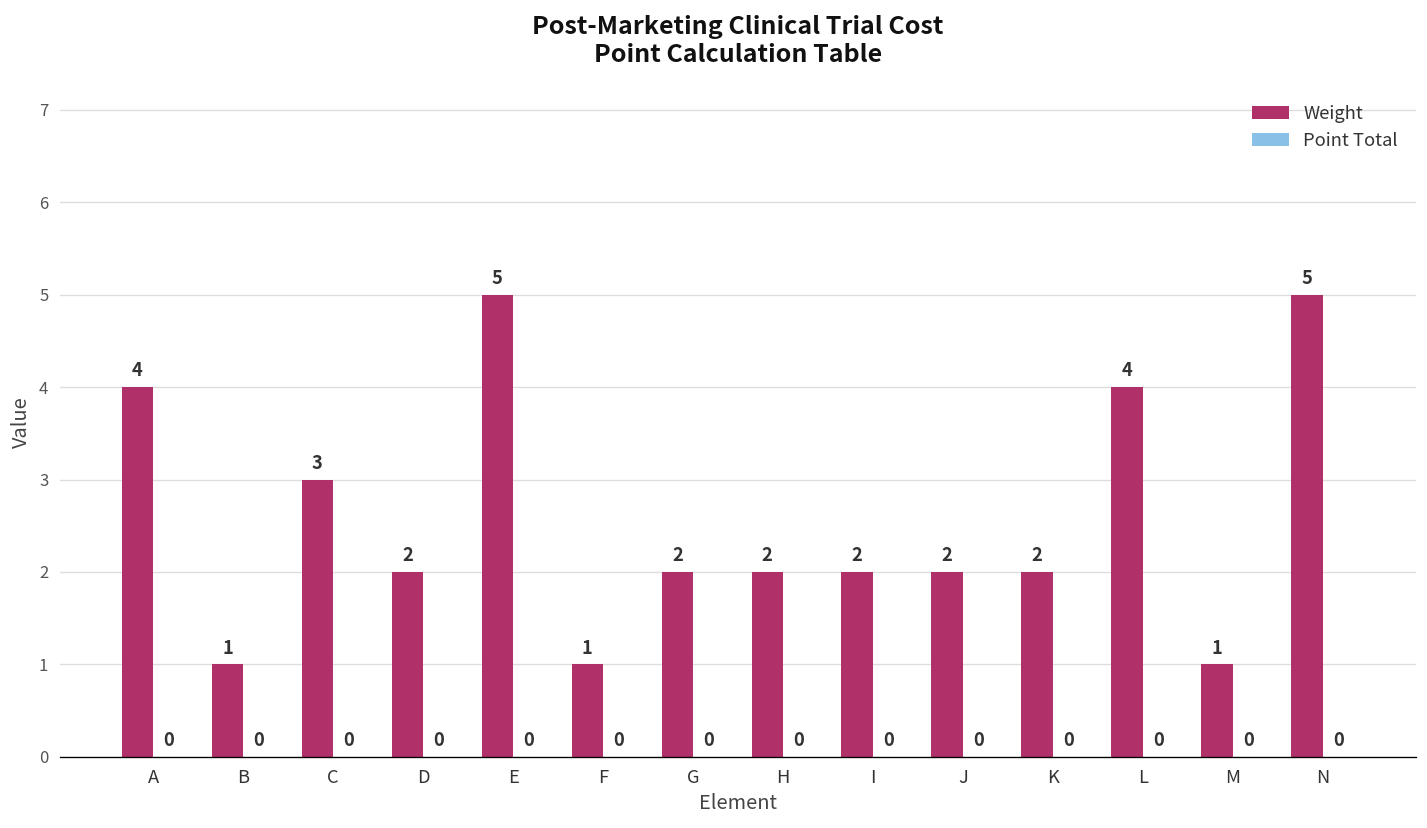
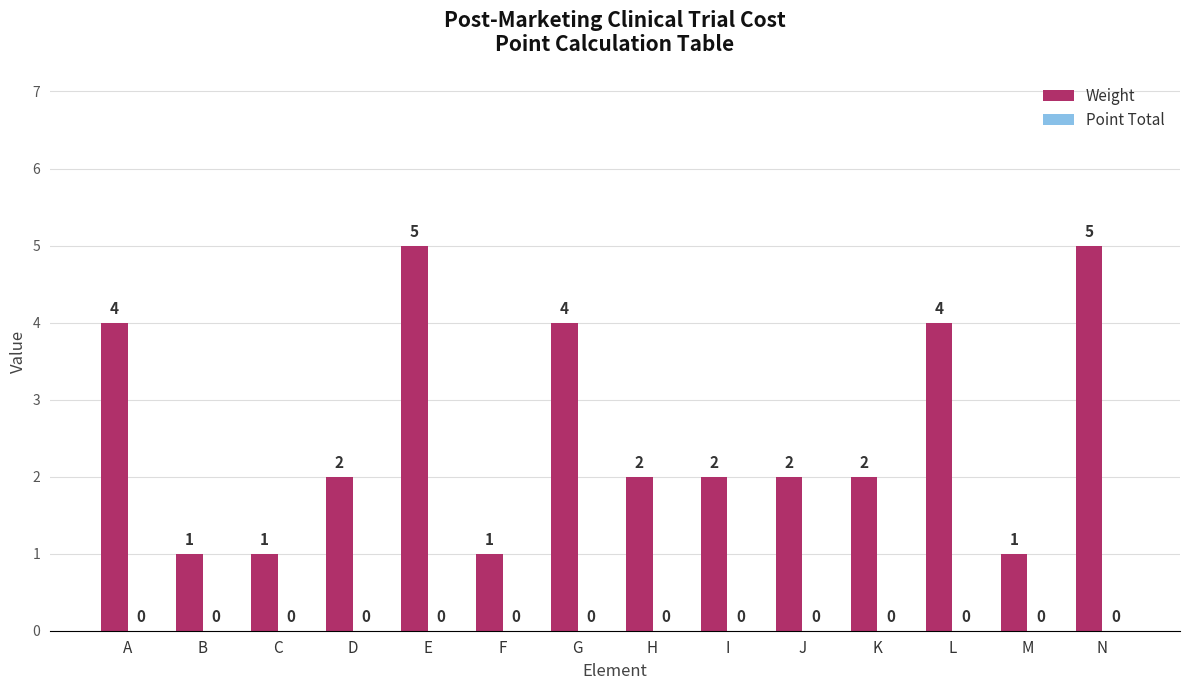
  {
    "Weight": {
      "A": 4,
      "B": 1,
-     "C": 3,
+     "C": 1,
      "D": 2,
      "E": 5,
      "F": 1,
-     "G": 2,
+     "G": 4,
      "H": 2,
      "I": 2,
      "J": 2,
      "K": 2,
      "L": 4,
      "M": 1,
      "N": 5
    },
    "Point Total": {
      "A": 0,
      "B": 0,
      "C": 0,
      "D": 0,
      "E": 0,
      "F": 0,
      "G": 0,
      "H": 0,
      "I": 0,
      "J": 0,
      "K": 0,
      "L": 0,
      "M": 0,
      "N": 0
    }
  }
